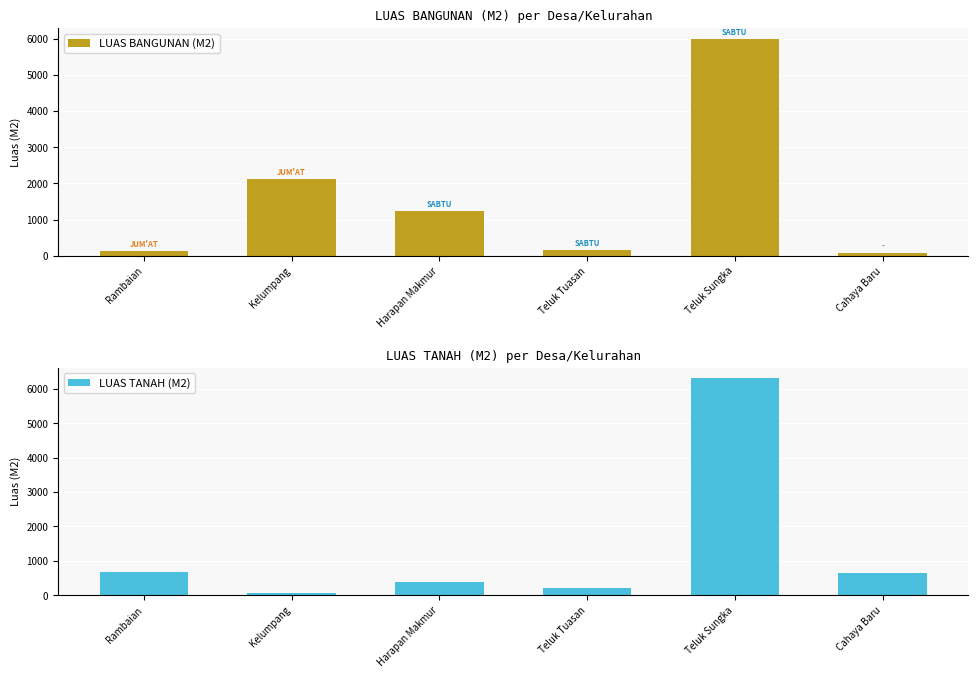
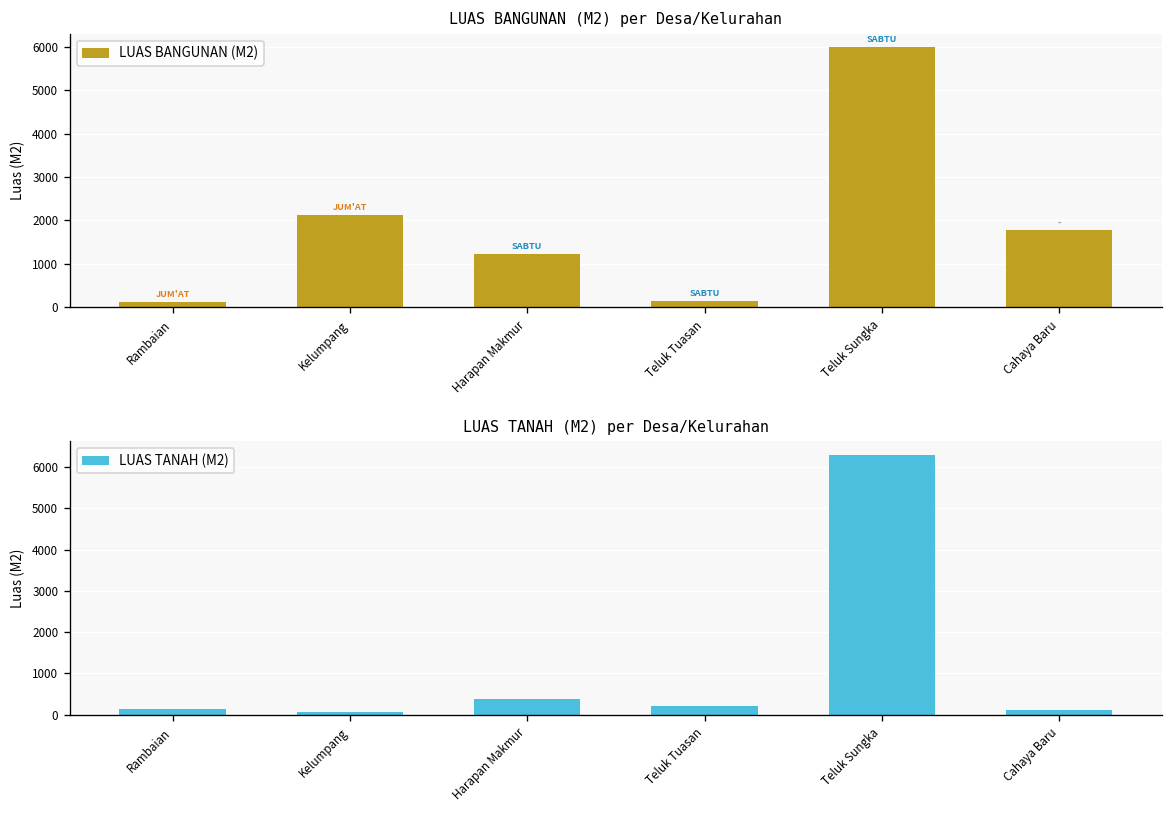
  {
    "LUAS BANGUNAN (M2) per Desa/Kelurahan": {
      "Rambaian": 100,
      "Kelumpang": 2100,
      "Harapan Makmur": 1200,
      "Teluk Tuasan": 200,
      "Teluk Sungka": 6000,
-     "Cahaya Baru": 100
+     "Cahaya Baru": 1800
    },
    "LUAS TANAH (M2) per Desa/Kelurahan": {
-     "Rambaian": 700,
+     "Rambaian": 100,
      "Harapan Makmur": 400,
      "Teluk Tuasan": 200,
      "Teluk Sungka": 6300,
-     "Cahaya Baru": 600
+     "Cahaya Baru": 100
    }
  }
